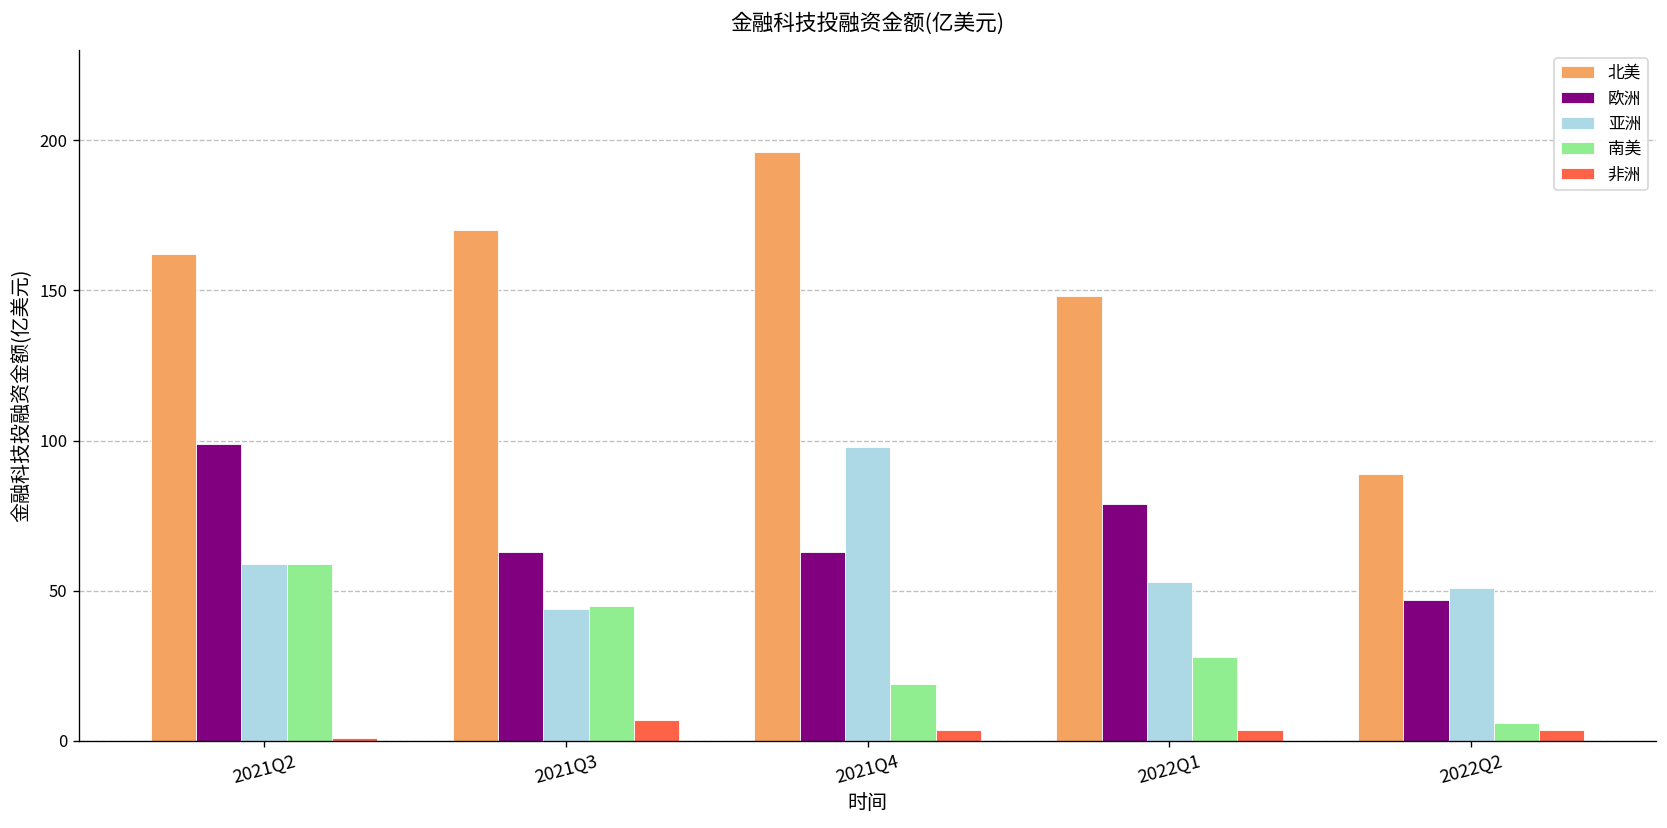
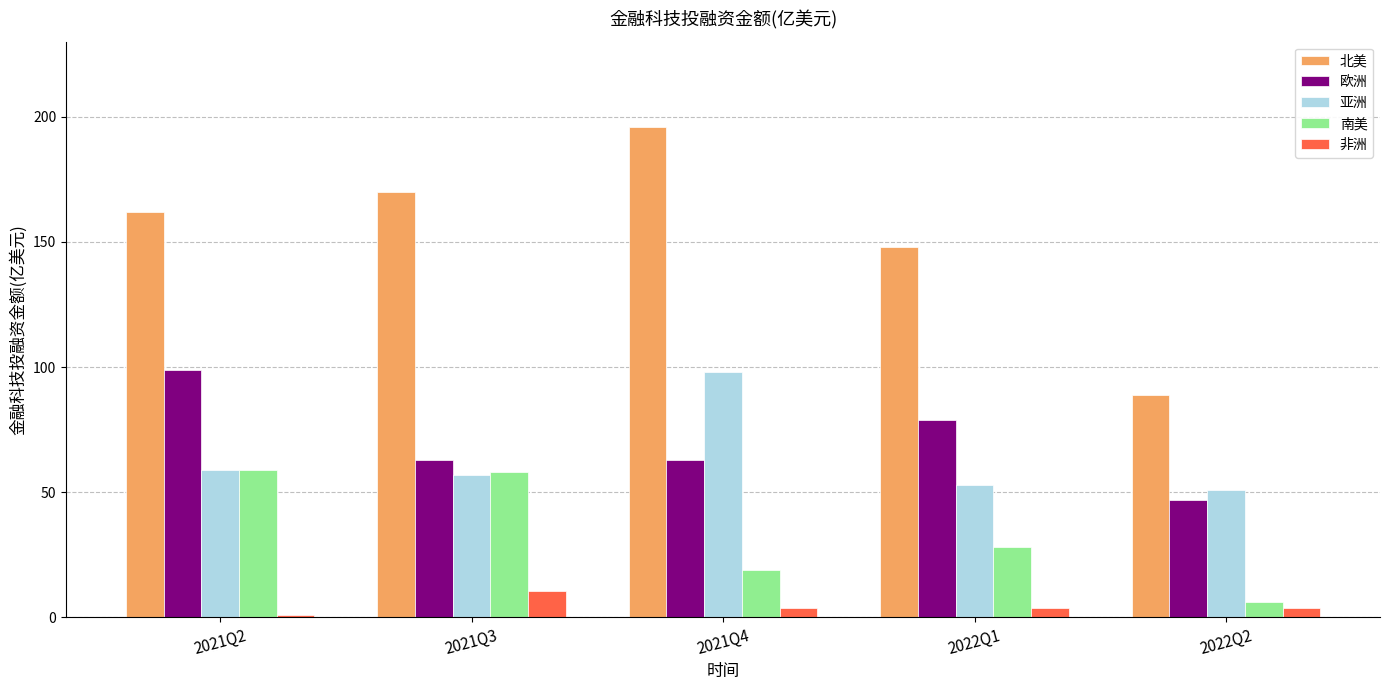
  {
    "北美": {
      "2021Q2": 162,
      "2021Q3": 170,
      "2021Q4": 196,
      "2022Q1": 148,
      "2022Q2": 89
    },
    "欧洲": {
      "2021Q2": 99,
      "2021Q3": 63,
      "2021Q4": 63,
      "2022Q1": 79,
      "2022Q2": 47
    },
    "亚洲": {
      "2021Q2": 59,
-     "2021Q3": 44,
+     "2021Q3": 57,
      "2021Q4": 98,
      "2022Q1": 53,
      "2022Q2": 51
    },
    "南美": {
      "2021Q2": 59,
-     "2021Q3": 45,
+     "2021Q3": 58,
      "2021Q4": 19,
      "2022Q1": 28,
      "2022Q2": 6
    },
    "非洲": {
      "2021Q2": 1,
-     "2021Q3": 7,
+     "2021Q3": 11,
      "2021Q4": 4,
      "2022Q1": 4,
      "2022Q2": 4
    }
  }
